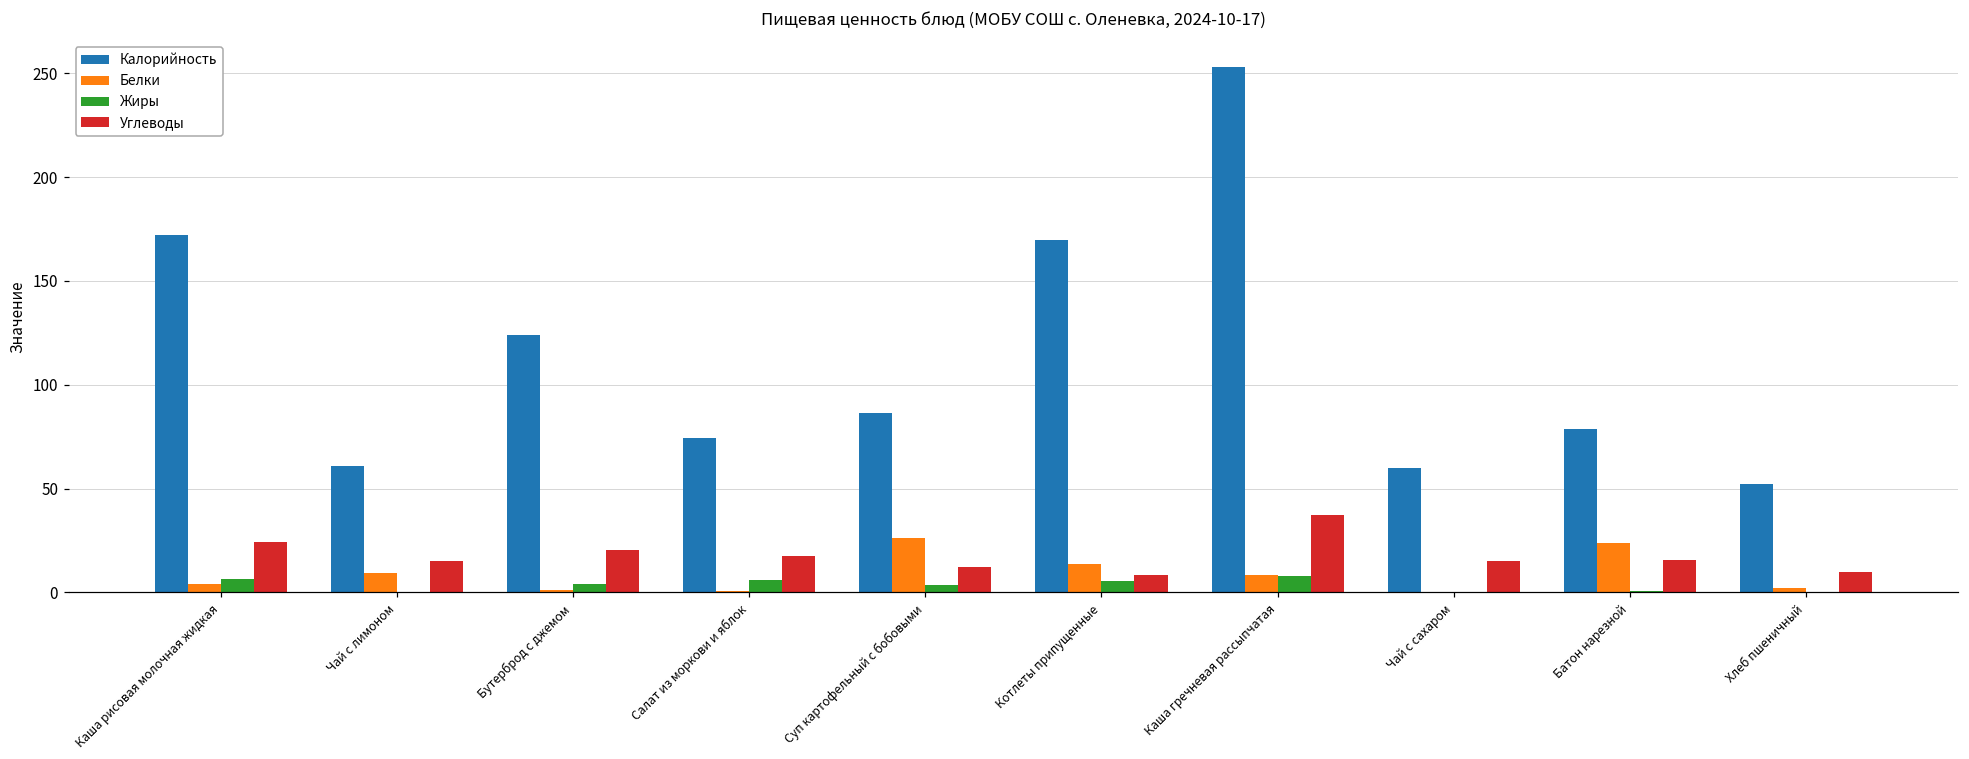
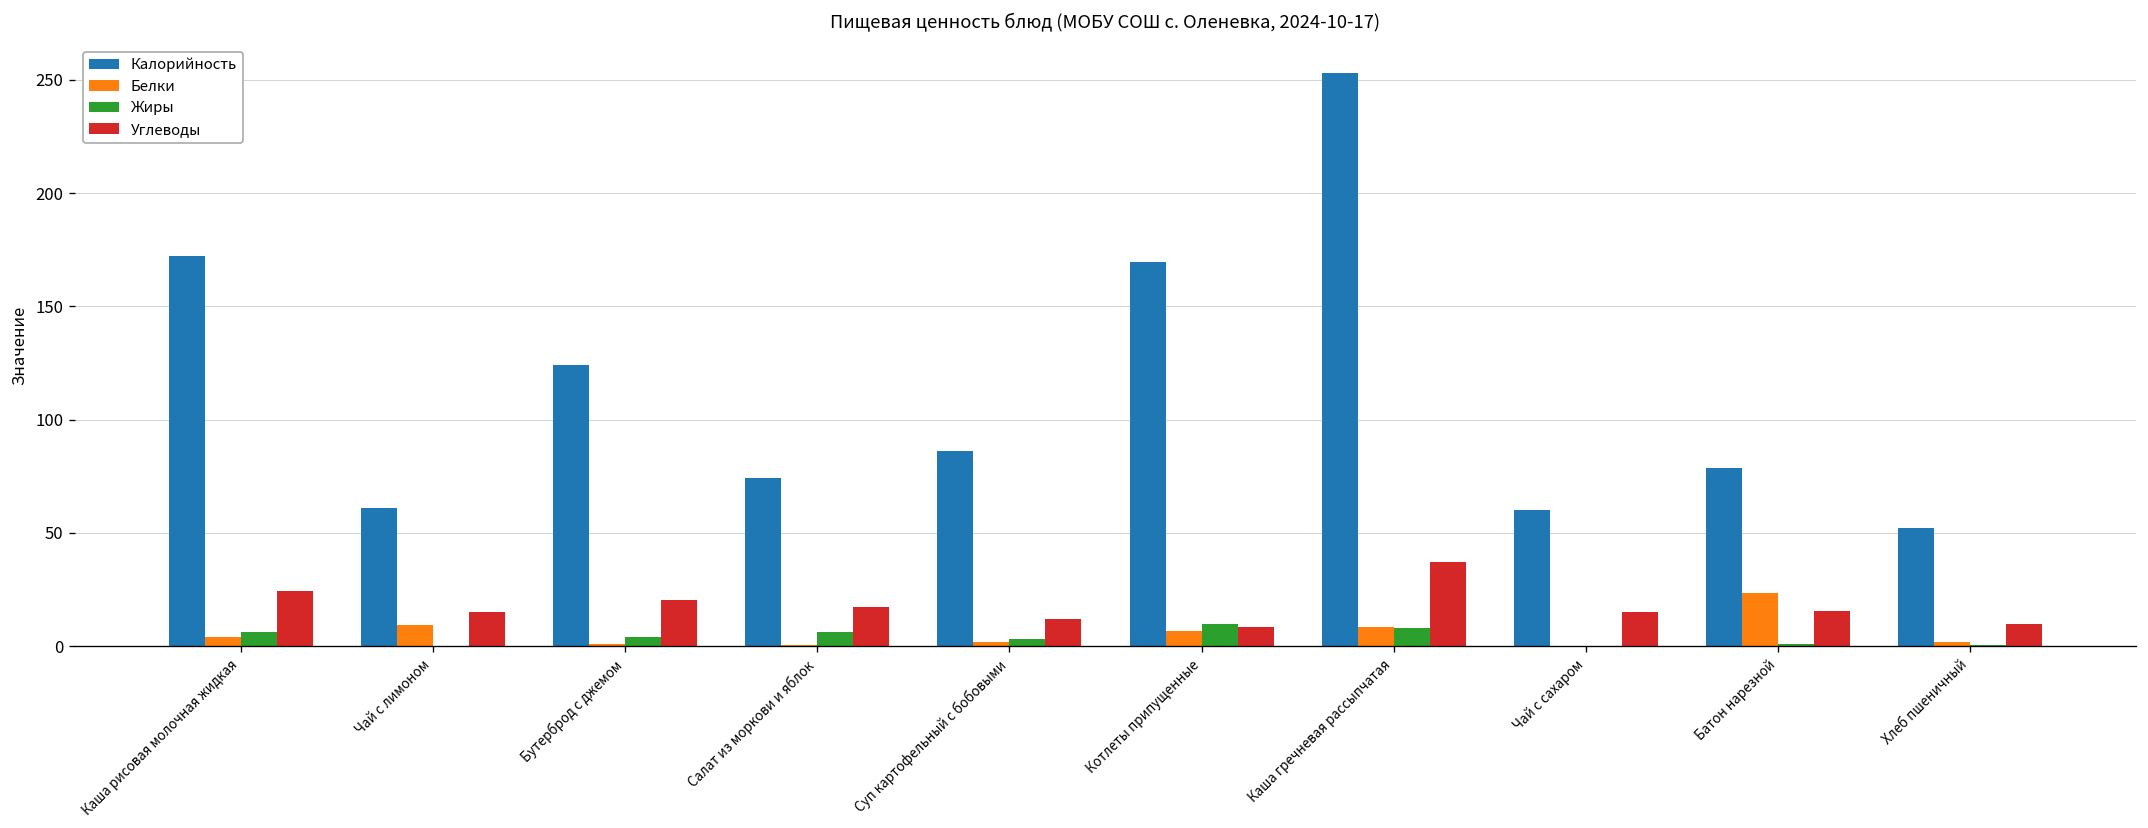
  {
    "Калорийность": {
      "Каша рисовая молочная жидкая": 172,
      "Чай с лимоном": 61,
      "Бутерброд с джемом": 124,
      "Салат из моркови и яблок": 74,
      "Суп картофельный с бобовыми": 86,
      "Котлеты припущенные": 170,
      "Каша гречневая рассыпчатая": 253,
      "Чай с сахаром": 60,
      "Батон нарезной": 79,
      "Хлеб пшеничный": 52
    },
    "Белки": {
      "Каша рисовая молочная жидкая": 4,
      "Чай с лимоном": 9,
-     "Суп картофельный с бобовыми": 26,
-     "Котлеты припущенные": 14,
+     "Суп картофельный с бобовыми": 2,
+     "Котлеты припущенные": 7,
      "Каша гречневая рассыпчатая": 9,
      "Батон нарезной": 24,
      "Хлеб пшеничный": 2
    },
    "Жиры": {
      "Каша рисовая молочная жидкая": 6,
      "Чай с лимоном": 0,
      "Бутерброд с джемом": 4,
      "Салат из моркови и яблок": 6,
      "Суп картофельный с бобовыми": 3,
-     "Котлеты припущенные": 5,
+     "Котлеты припущенные": 10,
      "Каша гречневая рассыпчатая": 8,
      "Чай с сахаром": 0
    },
    "Углеводы": {
      "Каша рисовая молочная жидкая": 24,
      "Чай с лимоном": 15,
      "Бутерброд с джемом": 20,
      "Салат из моркови и яблок": 17,
      "Суп картофельный с бобовыми": 12,
      "Котлеты припущенные": 8,
      "Каша гречневая рассыпчатая": 37,
      "Чай с сахаром": 15,
      "Батон нарезной": 15,
      "Хлеб пшеничный": 10
    }
  }
